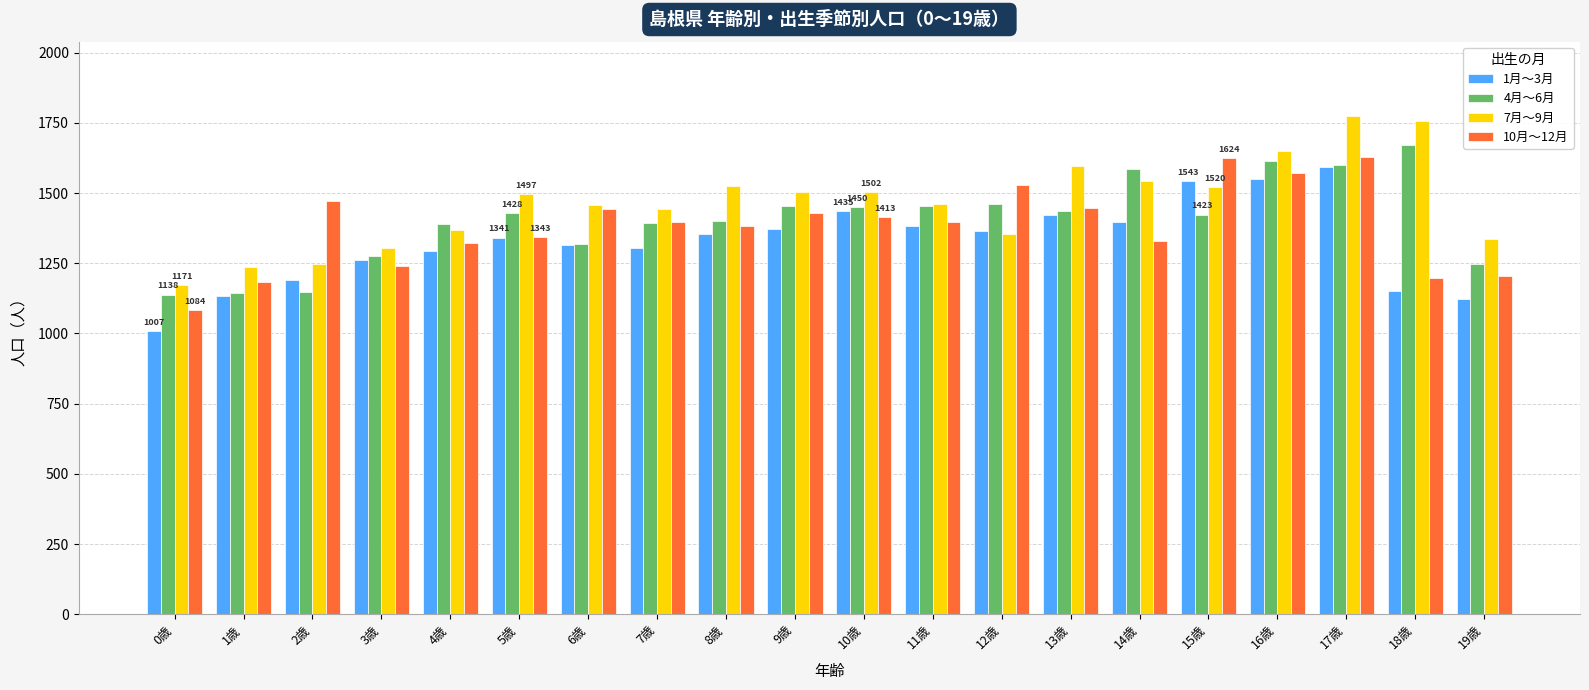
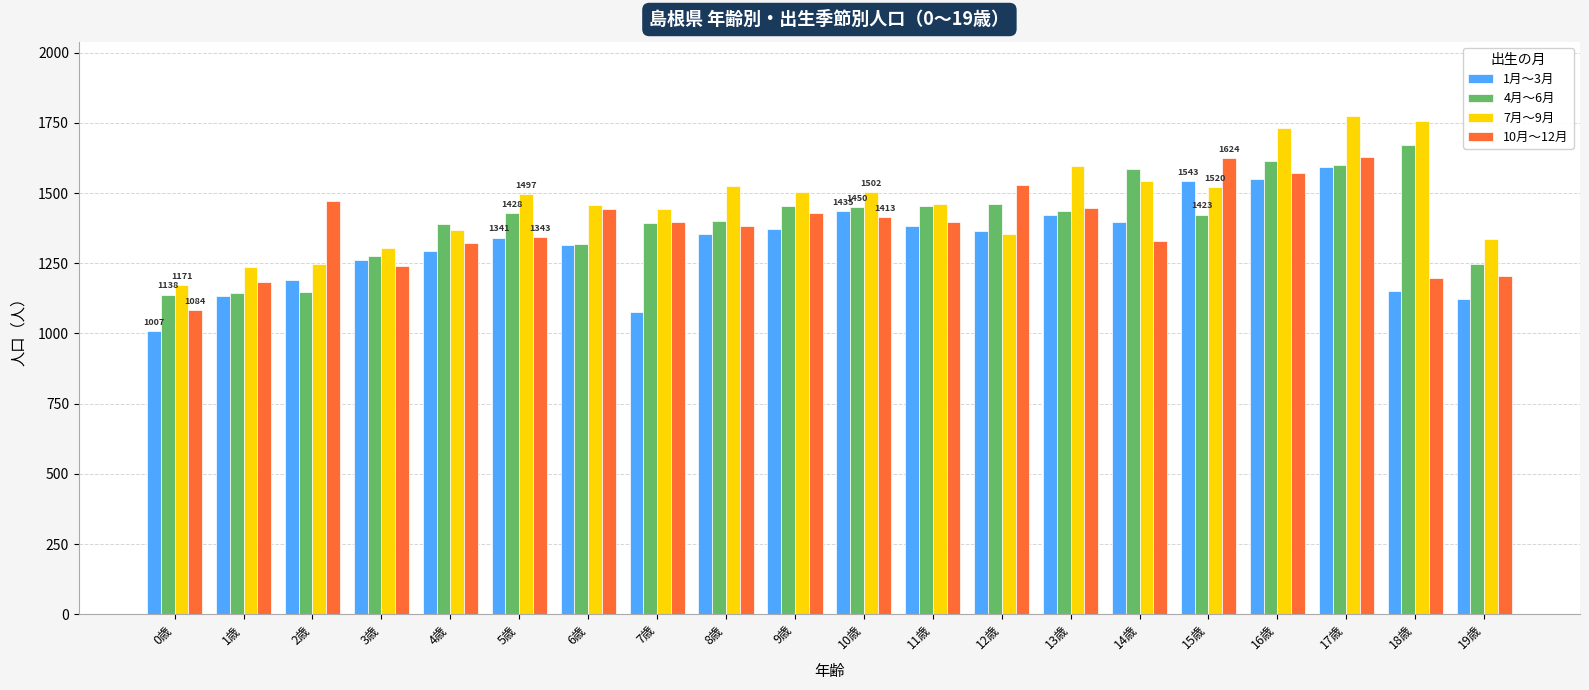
  {
    "1月～3月": {
      "1歳": 1130,
      "2歳": 1190,
      "3歳": 1260,
      "4歳": 1290,
      "6歳": 1310,
-     "7歳": 1300,
+     "7歳": 1080,
      "8歳": 1350,
      "9歳": 1370,
      "11歳": 1380,
      "12歳": 1370,
      "13歳": 1420,
      "14歳": 1400,
      "16歳": 1550,
      "17歳": 1590,
      "18歳": 1150,
      "19歳": 1120
    },
    "4月～6月": {
      "0歳": 1138,
      "5歳": 1428,
      "15歳": 1423
    },
    "7月～9月": {
      "1歳": 1240,
      "2歳": 1250,
      "3歳": 1300,
      "4歳": 1370,
      "6歳": 1460,
      "7歳": 1440,
      "8歳": 1530,
      "9歳": 1510,
      "11歳": 1460,
      "12歳": 1350,
      "13歳": 1600,
      "14歳": 1540,
-     "16歳": 1650,
+     "16歳": 1730,
      "17歳": 1770,
      "18歳": 1760,
      "19歳": 1340
    },
    "10月～12月": {
      "0歳": 1084,
      "5歳": 1343,
      "10歳": 1413,
      "15歳": 1624
    }
  }
